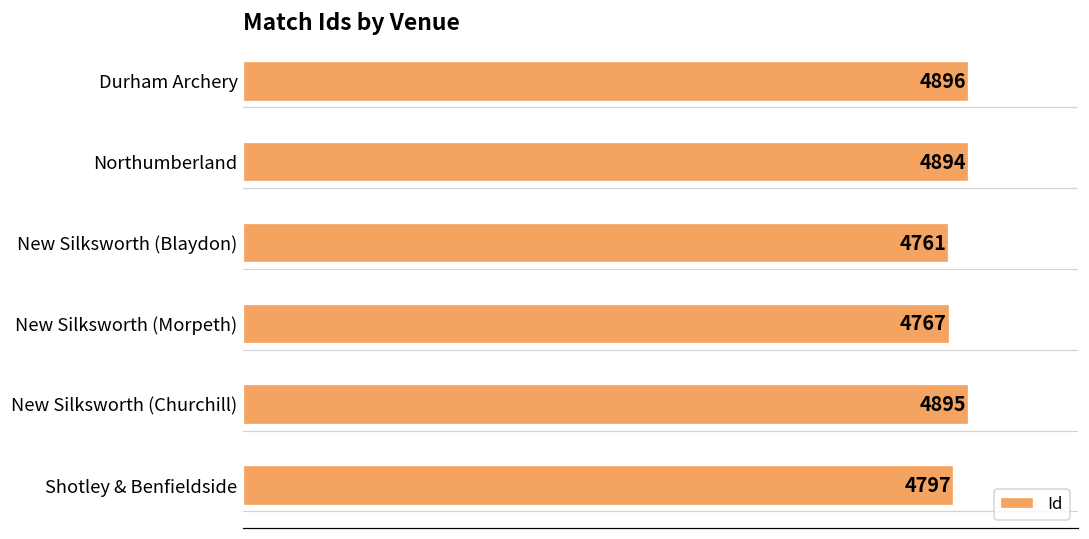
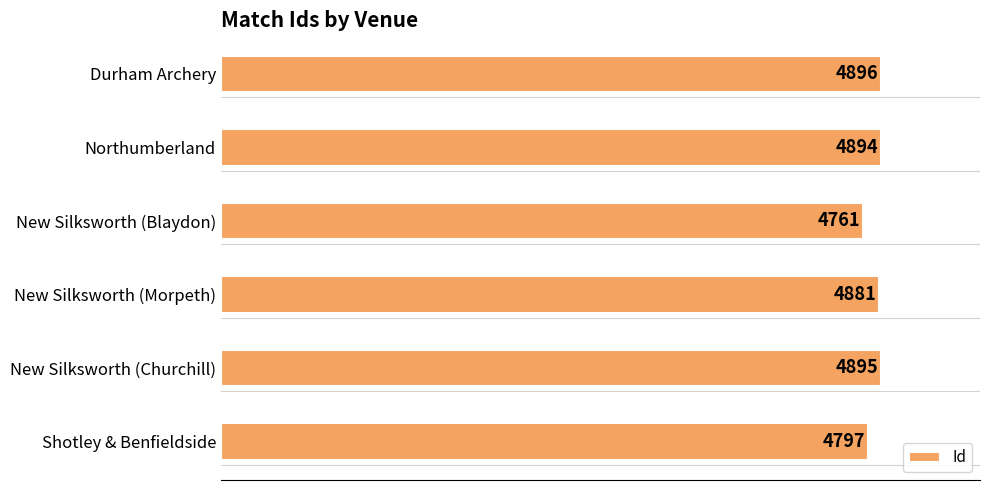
  {
    "Durham Archery": 4896,
    "Northumberland": 4894,
    "New Silksworth (Blaydon)": 4761,
-   "New Silksworth (Morpeth)": 4767,
+   "New Silksworth (Morpeth)": 4881,
    "New Silksworth (Churchill)": 4895,
    "Shotley & Benfieldside": 4797
  }
